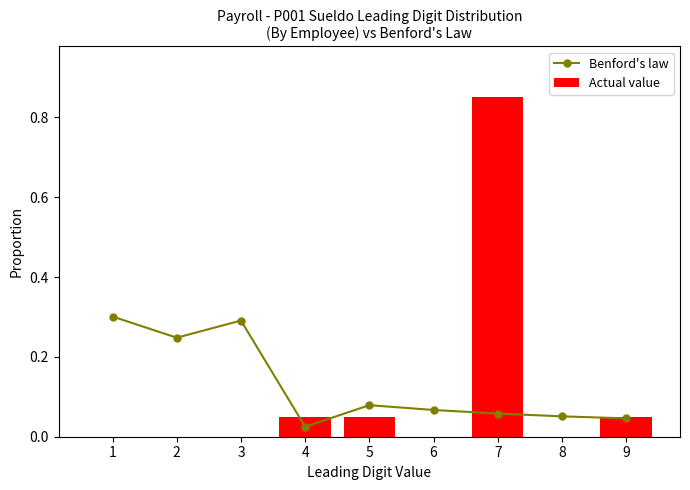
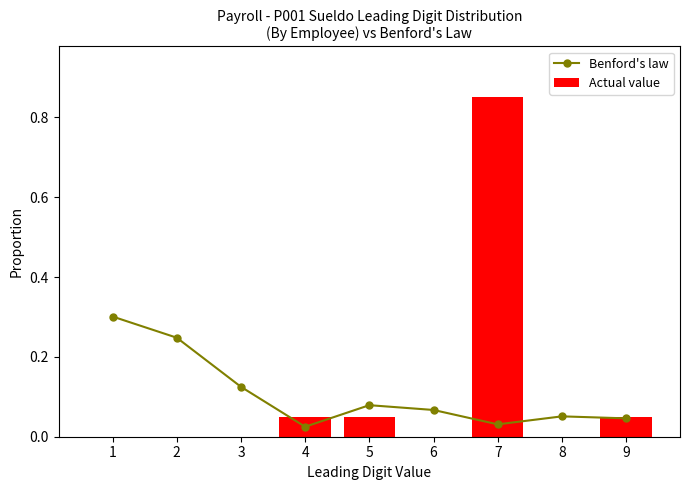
  {
    "Actual value": {
      "1": 0.00,
      "2": 0.00,
      "3": 0.00,
      "4": 0.05,
      "5": 0.05,
      "6": 0.00,
      "7": 0.85,
      "8": 0.00,
      "9": 0.05
    },
    "Benford's law": {
      "1": 0.30,
      "2": 0.25,
-     "3": 0.29,
+     "3": 0.13,
      "4": 0.03,
      "5": 0.08,
      "6": 0.07,
-     "7": 0.06,
+     "7": 0.03,
      "8": 0.05,
      "9": 0.05
    }
  }
